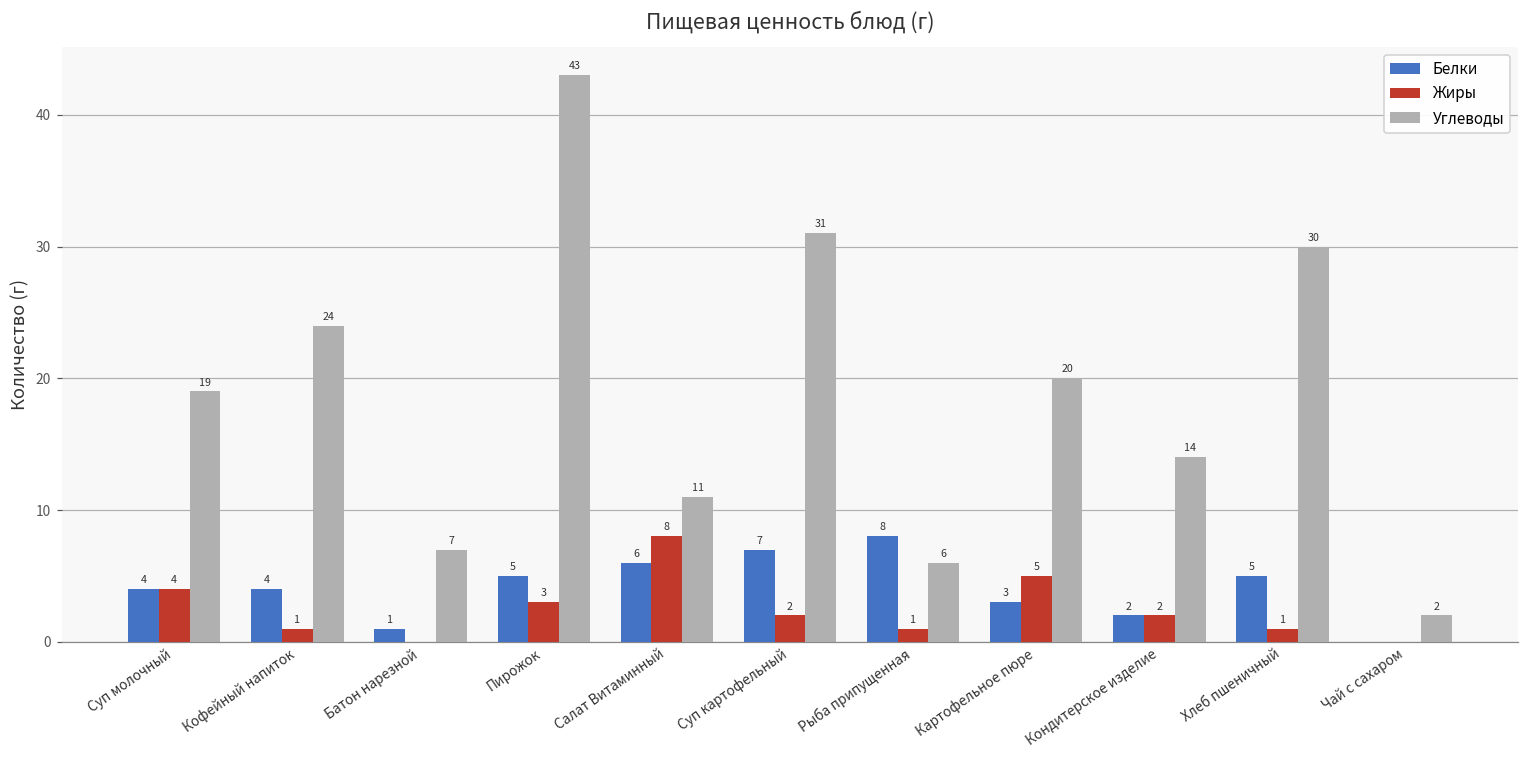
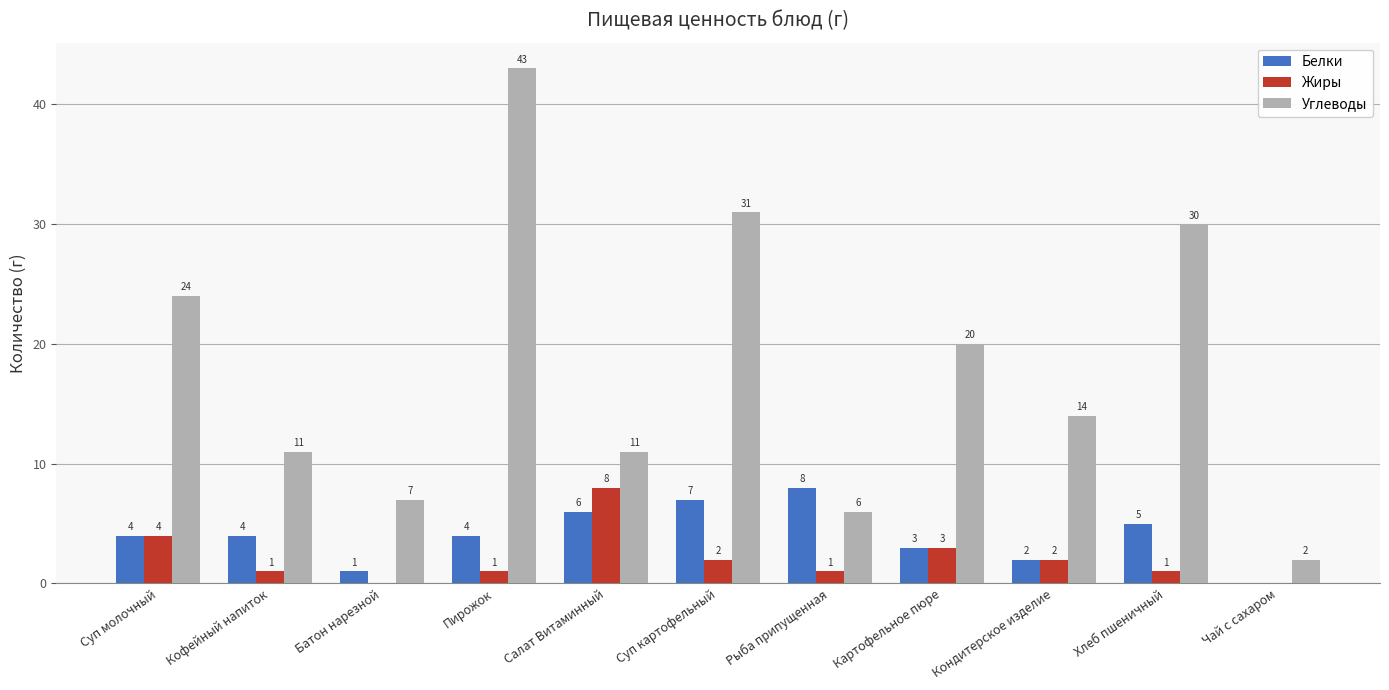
  {
    "Белки": {
      "Суп молочный": 4,
      "Кофейный напиток": 4,
      "Батон нарезной": 1,
-     "Пирожок": 5,
+     "Пирожок": 4,
      "Салат Витаминный": 6,
      "Суп картофельный": 7,
      "Рыба припущенная": 8,
      "Картофельное пюре": 3,
      "Кондитерское изделие": 2,
      "Хлеб пшеничный": 5
    },
    "Жиры": {
      "Суп молочный": 4,
      "Кофейный напиток": 1,
-     "Пирожок": 3,
+     "Пирожок": 1,
      "Салат Витаминный": 8,
      "Суп картофельный": 2,
      "Рыба припущенная": 1,
-     "Картофельное пюре": 5,
+     "Картофельное пюре": 3,
      "Кондитерское изделие": 2,
      "Хлеб пшеничный": 1
    },
    "Углеводы": {
-     "Суп молочный": 19,
-     "Кофейный напиток": 24,
+     "Суп молочный": 24,
+     "Кофейный напиток": 11,
      "Батон нарезной": 7,
      "Пирожок": 43,
      "Салат Витаминный": 11,
      "Суп картофельный": 31,
      "Рыба припущенная": 6,
      "Картофельное пюре": 20,
      "Кондитерское изделие": 14,
      "Хлеб пшеничный": 30,
      "Чай с сахаром": 2
    }
  }
